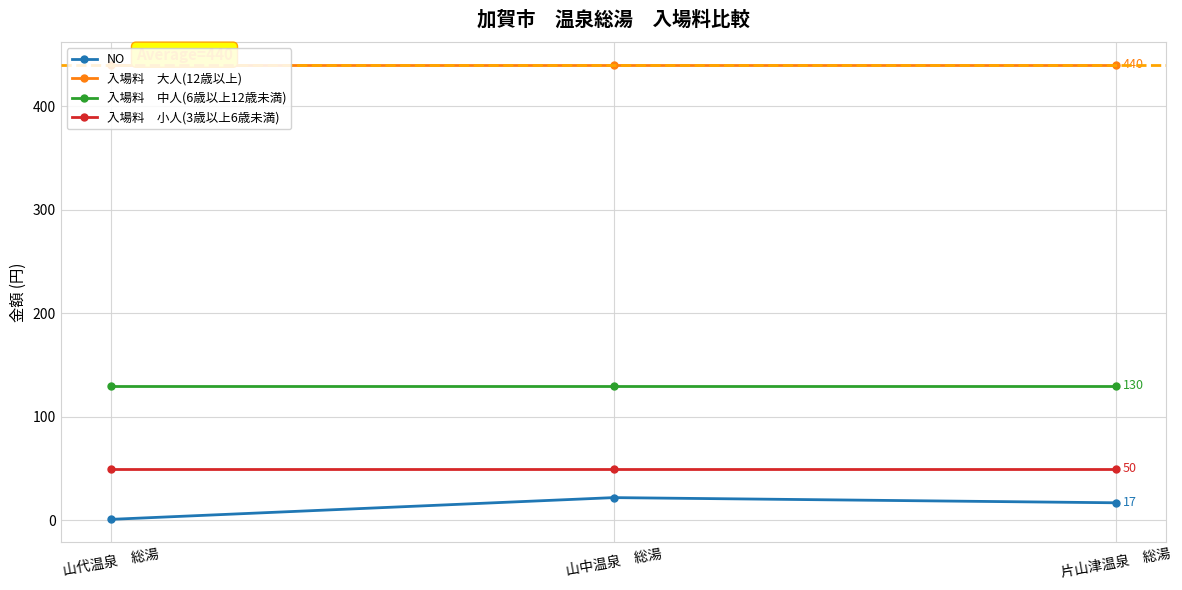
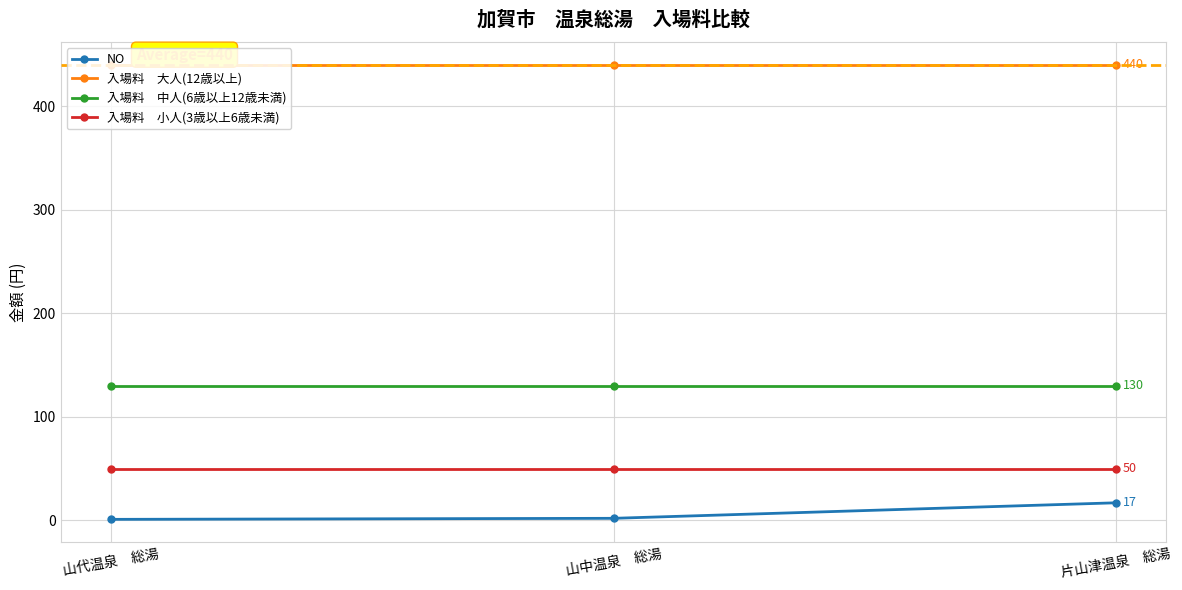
  {
    "NO": {
      "山代温泉 総湯": 1,
-     "山中温泉 総湯": 22
+     "山中温泉 総湯": 2
    },
    "入場料 大人(12歳以上)": {
      "片山津温泉 総湯": 440
    },
    "入場料 中人(6歳以上12歳未満)": {
      "片山津温泉 総湯": 130
    },
    "入場料 小人(3歳以上6歳未満)": {
      "片山津温泉 総湯": 50
    }
  }
